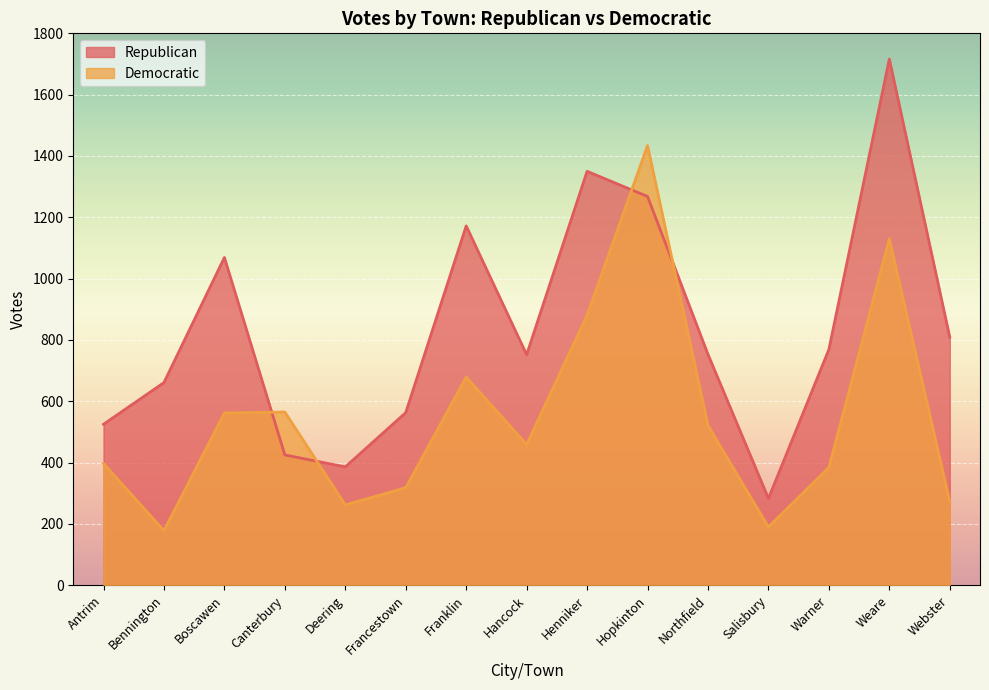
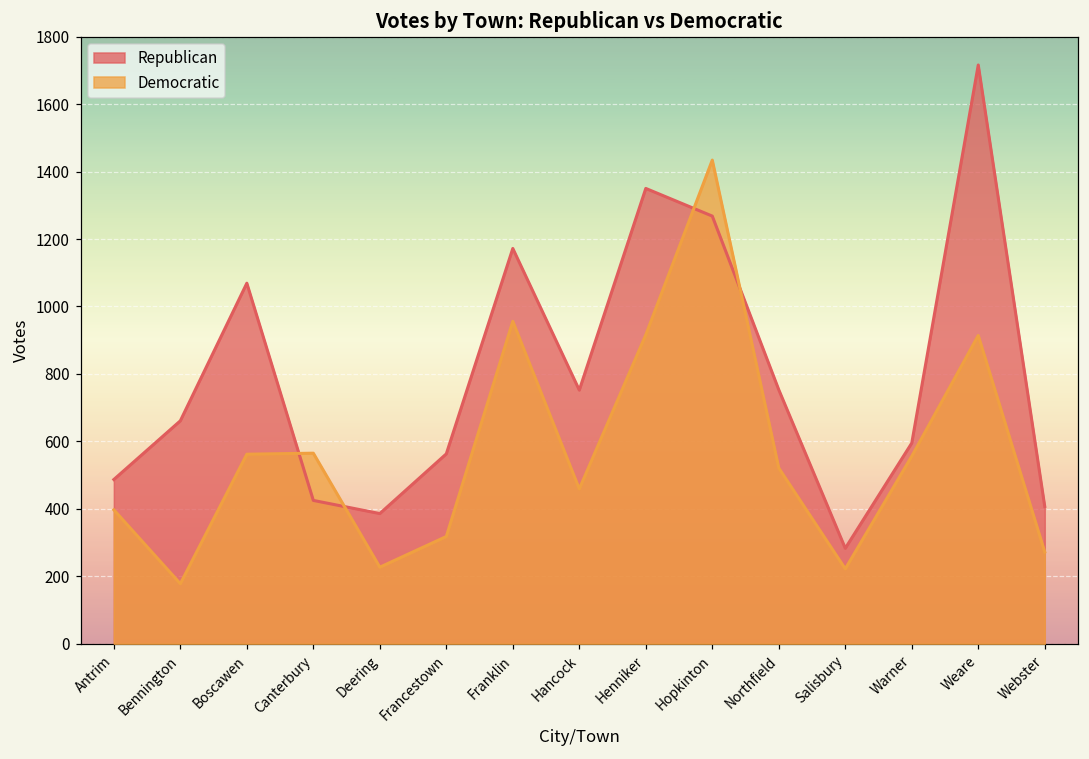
  {
    "Republican": {
-     "Antrim": 530,
+     "Antrim": 490,
      "Bennington": 660,
      "Boscawen": 1070,
      "Canterbury": 430,
      "Deering": 390,
      "Francestown": 560,
      "Franklin": 1170,
      "Hancock": 750,
      "Henniker": 1350,
      "Hopkinton": 1270,
      "Northfield": 750,
      "Salisbury": 280,
-     "Warner": 770,
+     "Warner": 600,
      "Weare": 1720,
-     "Webster": 810
+     "Webster": 410
    },
    "Democratic": {
      "Antrim": 400,
      "Bennington": 180,
      "Boscawen": 560,
      "Canterbury": 570,
-     "Deering": 260,
+     "Deering": 230,
      "Francestown": 320,
-     "Franklin": 680,
+     "Franklin": 960,
      "Hancock": 460,
-     "Henniker": 880,
+     "Henniker": 920,
      "Hopkinton": 1430,
      "Northfield": 520,
-     "Salisbury": 190,
-     "Warner": 380,
-     "Weare": 1130,
+     "Salisbury": 220,
+     "Warner": 560,
+     "Weare": 910,
      "Webster": 270
    }
  }
